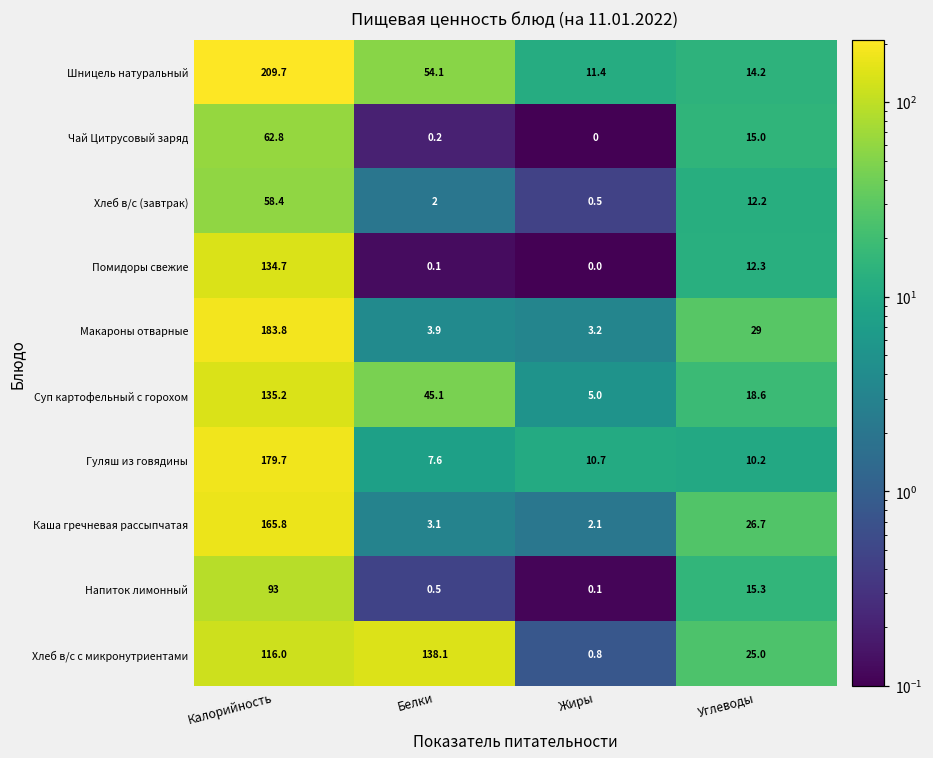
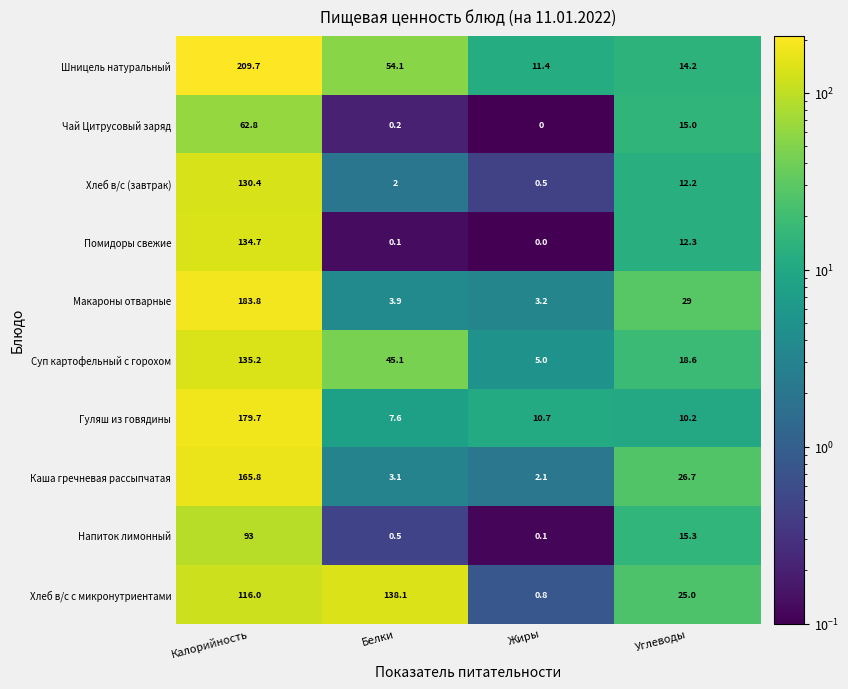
  {
    "Шницель натуральный": {
      "Калорийность": 209.7,
      "Белки": 54.1,
      "Жиры": 11.4,
      "Углеводы": 14.2
    },
    "Чай Цитрусовый заряд": {
      "Калорийность": 62.8,
      "Белки": 0.2,
      "Жиры": 0,
      "Углеводы": 15.0
    },
    "Хлеб в/с (завтрак)": {
-     "Калорийность": 58.4,
+     "Калорийность": 130.4,
      "Белки": 2,
      "Жиры": 0.5,
      "Углеводы": 12.2
    },
    "Помидоры свежие": {
      "Калорийность": 134.7,
      "Белки": 0.1,
      "Жиры": 0.0,
      "Углеводы": 12.3
    },
    "Макароны отварные": {
      "Калорийность": 183.8,
      "Белки": 3.9,
      "Жиры": 3.2,
      "Углеводы": 29
    },
    "Суп картофельный с горохом": {
      "Калорийность": 135.2,
      "Белки": 45.1,
      "Жиры": 5.0,
      "Углеводы": 18.6
    },
    "Гуляш из говядины": {
      "Калорийность": 179.7,
      "Белки": 7.6,
      "Жиры": 10.7,
      "Углеводы": 10.2
    },
    "Каша гречневая рассыпчатая": {
      "Калорийность": 165.8,
      "Белки": 3.1,
      "Жиры": 2.1,
      "Углеводы": 26.7
    },
    "Напиток лимонный": {
      "Калорийность": 93,
      "Белки": 0.5,
      "Жиры": 0.1,
      "Углеводы": 15.3
    },
    "Хлеб в/с с микронутриентами": {
      "Калорийность": 116.0,
      "Белки": 138.1,
      "Жиры": 0.8,
      "Углеводы": 25.0
    }
  }
